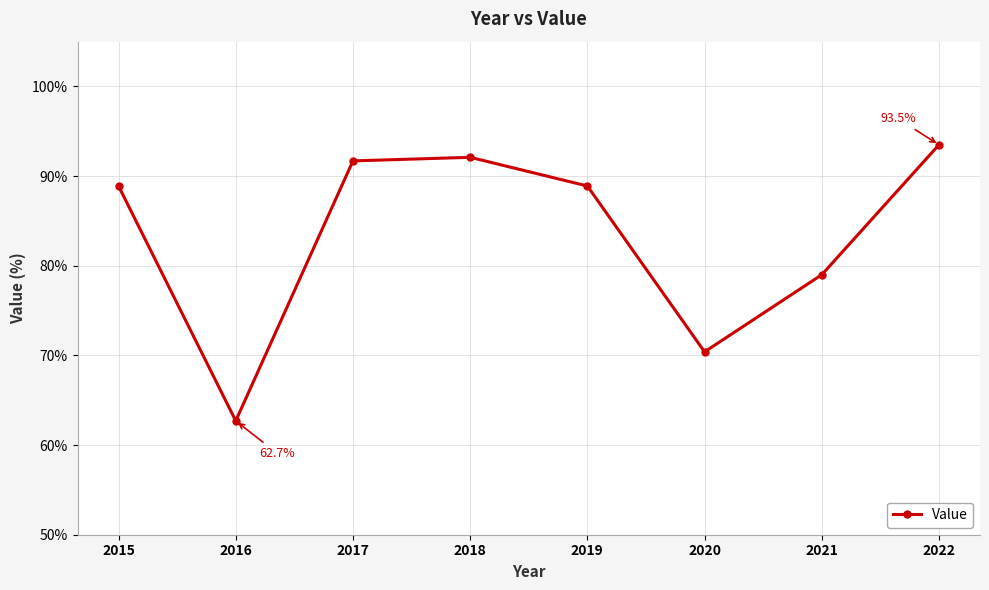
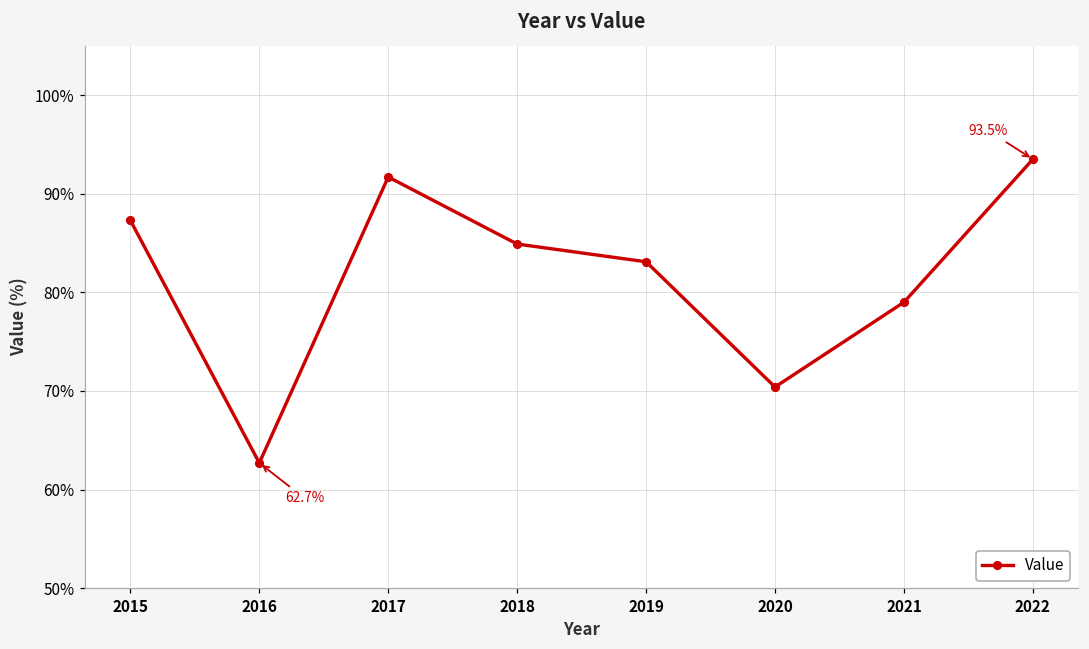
  {
-   "2015": "89%",
+   "2015": "87%",
    "2017": "92%",
-   "2018": "92%",
-   "2019": "89%",
+   "2018": "85%",
+   "2019": "83%",
    "2020": "70%",
    "2021": "79%"
  }
